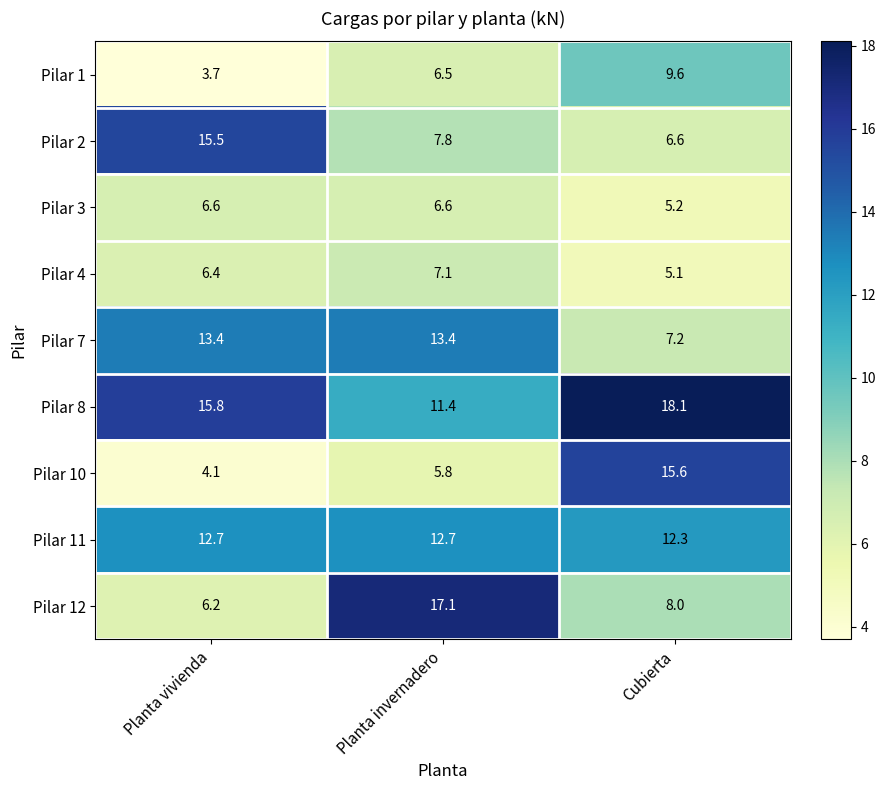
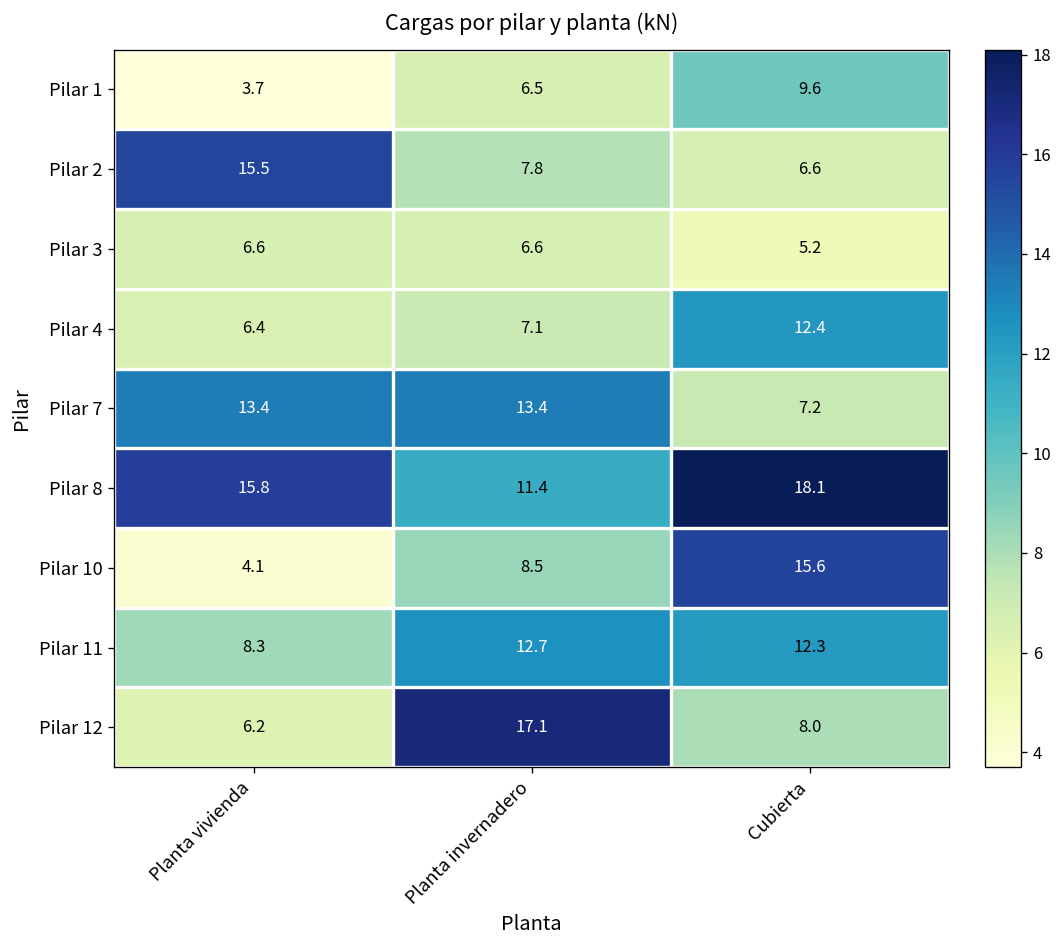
  {
    "Pilar 1": {
      "Planta vivienda": 3.7,
      "Planta invernadero": 6.5,
      "Cubierta": 9.6
    },
    "Pilar 2": {
      "Planta vivienda": 15.5,
      "Planta invernadero": 7.8,
      "Cubierta": 6.6
    },
    "Pilar 3": {
      "Planta vivienda": 6.6,
      "Planta invernadero": 6.6,
      "Cubierta": 5.2
    },
    "Pilar 4": {
      "Planta vivienda": 6.4,
      "Planta invernadero": 7.1,
-     "Cubierta": 5.1
+     "Cubierta": 12.4
    },
    "Pilar 7": {
      "Planta vivienda": 13.4,
      "Planta invernadero": 13.4,
      "Cubierta": 7.2
    },
    "Pilar 8": {
      "Planta vivienda": 15.8,
      "Planta invernadero": 11.4,
      "Cubierta": 18.1
    },
    "Pilar 10": {
      "Planta vivienda": 4.1,
-     "Planta invernadero": 5.8,
+     "Planta invernadero": 8.5,
      "Cubierta": 15.6
    },
    "Pilar 11": {
-     "Planta vivienda": 12.7,
+     "Planta vivienda": 8.3,
      "Planta invernadero": 12.7,
      "Cubierta": 12.3
    },
    "Pilar 12": {
      "Planta vivienda": 6.2,
      "Planta invernadero": 17.1,
      "Cubierta": 8.0
    }
  }
